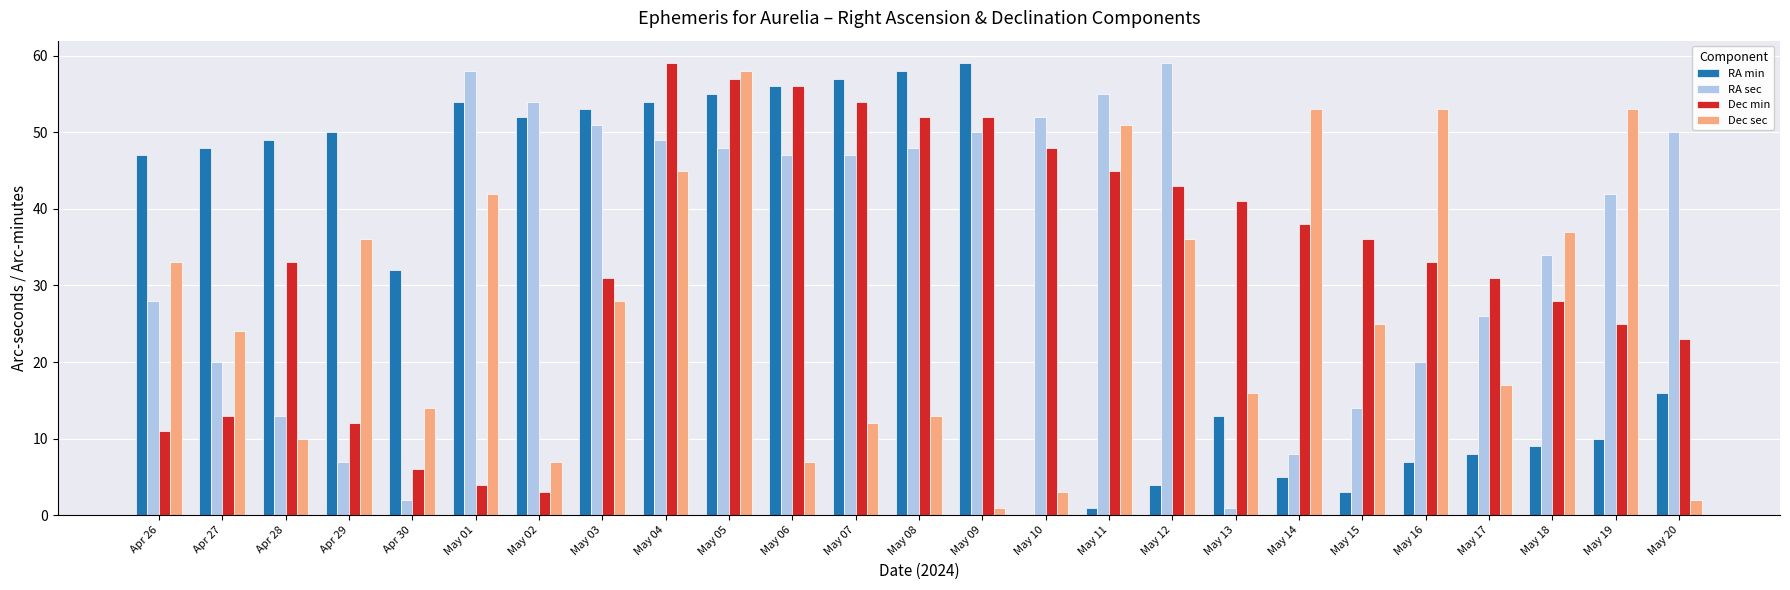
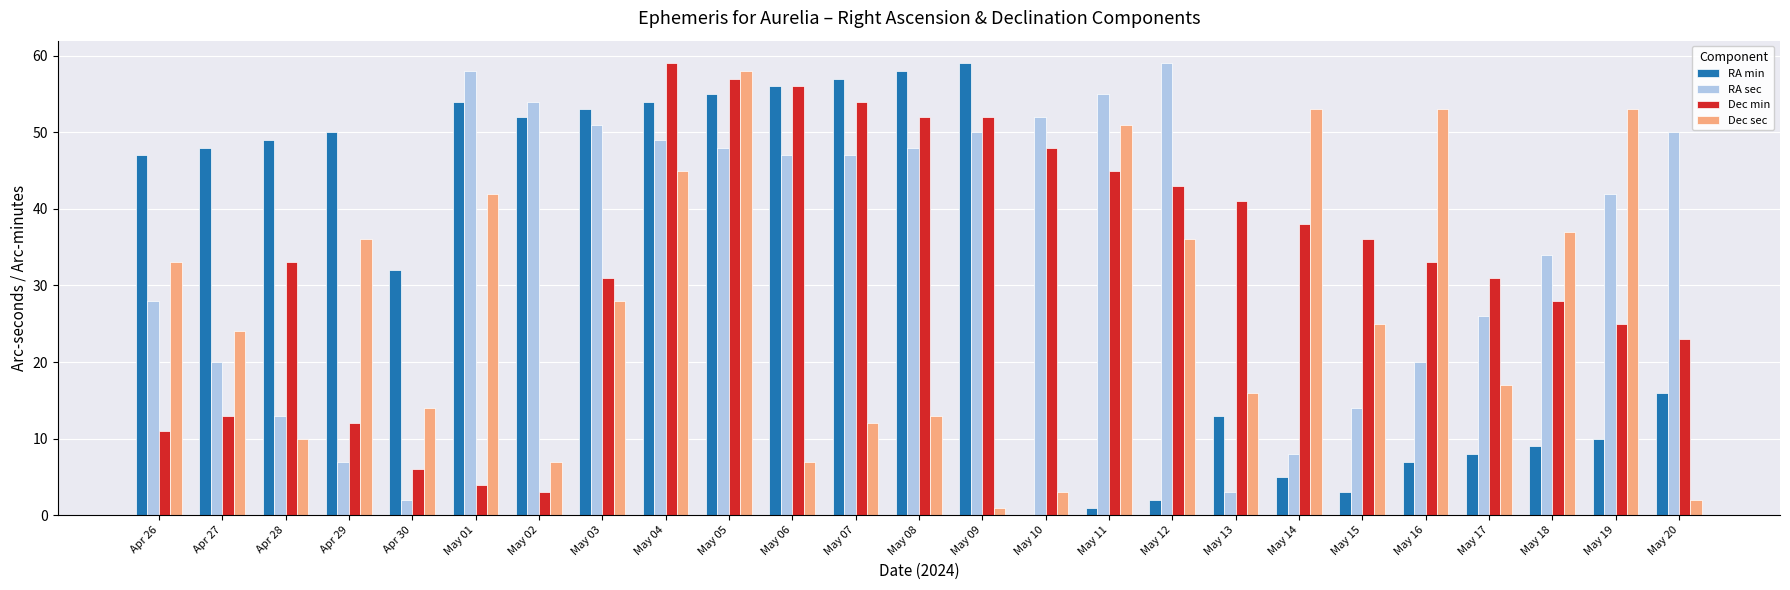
  {
    "RA min": {
      "Apr 26": 47,
      "Apr 27": 48,
      "Apr 28": 49,
      "Apr 29": 50,
      "Apr 30": 32,
      "May 01": 54,
      "May 02": 52,
      "May 03": 53,
      "May 04": 54,
      "May 05": 55,
      "May 06": 56,
      "May 07": 57,
      "May 08": 58,
      "May 09": 59,
      "May 10": 0,
      "May 11": 1,
-     "May 12": 4,
+     "May 12": 2,
      "May 13": 13,
      "May 14": 5,
      "May 15": 3,
      "May 16": 7,
      "May 17": 8,
      "May 18": 9,
      "May 19": 10,
      "May 20": 16
    },
    "RA sec": {
      "Apr 26": 28,
      "Apr 27": 20,
      "Apr 28": 13,
      "Apr 29": 7,
      "Apr 30": 2,
      "May 01": 58,
      "May 02": 54,
      "May 03": 51,
      "May 04": 49,
      "May 05": 48,
      "May 06": 47,
      "May 07": 47,
      "May 08": 48,
      "May 09": 50,
      "May 10": 52,
      "May 11": 55,
      "May 12": 59,
-     "May 13": 1,
+     "May 13": 3,
      "May 14": 8,
      "May 15": 14,
      "May 16": 20,
      "May 17": 26,
      "May 18": 34,
      "May 19": 42,
      "May 20": 50
    },
    "Dec min": {
      "Apr 26": 11,
      "Apr 27": 13,
      "Apr 28": 33,
      "Apr 29": 12,
      "Apr 30": 6,
      "May 01": 4,
      "May 02": 3,
      "May 03": 31,
      "May 04": 59,
      "May 05": 57,
      "May 06": 56,
      "May 07": 54,
      "May 08": 52,
      "May 09": 52,
      "May 10": 48,
      "May 11": 45,
      "May 12": 43,
      "May 13": 41,
      "May 14": 38,
      "May 15": 36,
      "May 16": 33,
      "May 17": 31,
      "May 18": 28,
      "May 19": 25,
      "May 20": 23
    },
    "Dec sec": {
      "Apr 26": 33,
      "Apr 27": 24,
      "Apr 28": 10,
      "Apr 29": 36,
      "Apr 30": 14,
      "May 01": 42,
      "May 02": 7,
      "May 03": 28,
      "May 04": 45,
      "May 05": 58,
      "May 06": 7,
      "May 07": 12,
      "May 08": 13,
      "May 09": 1,
      "May 10": 3,
      "May 11": 51,
      "May 12": 36,
      "May 13": 16,
      "May 14": 53,
      "May 15": 25,
      "May 16": 53,
      "May 17": 17,
      "May 18": 37,
      "May 19": 53,
      "May 20": 2
    }
  }
